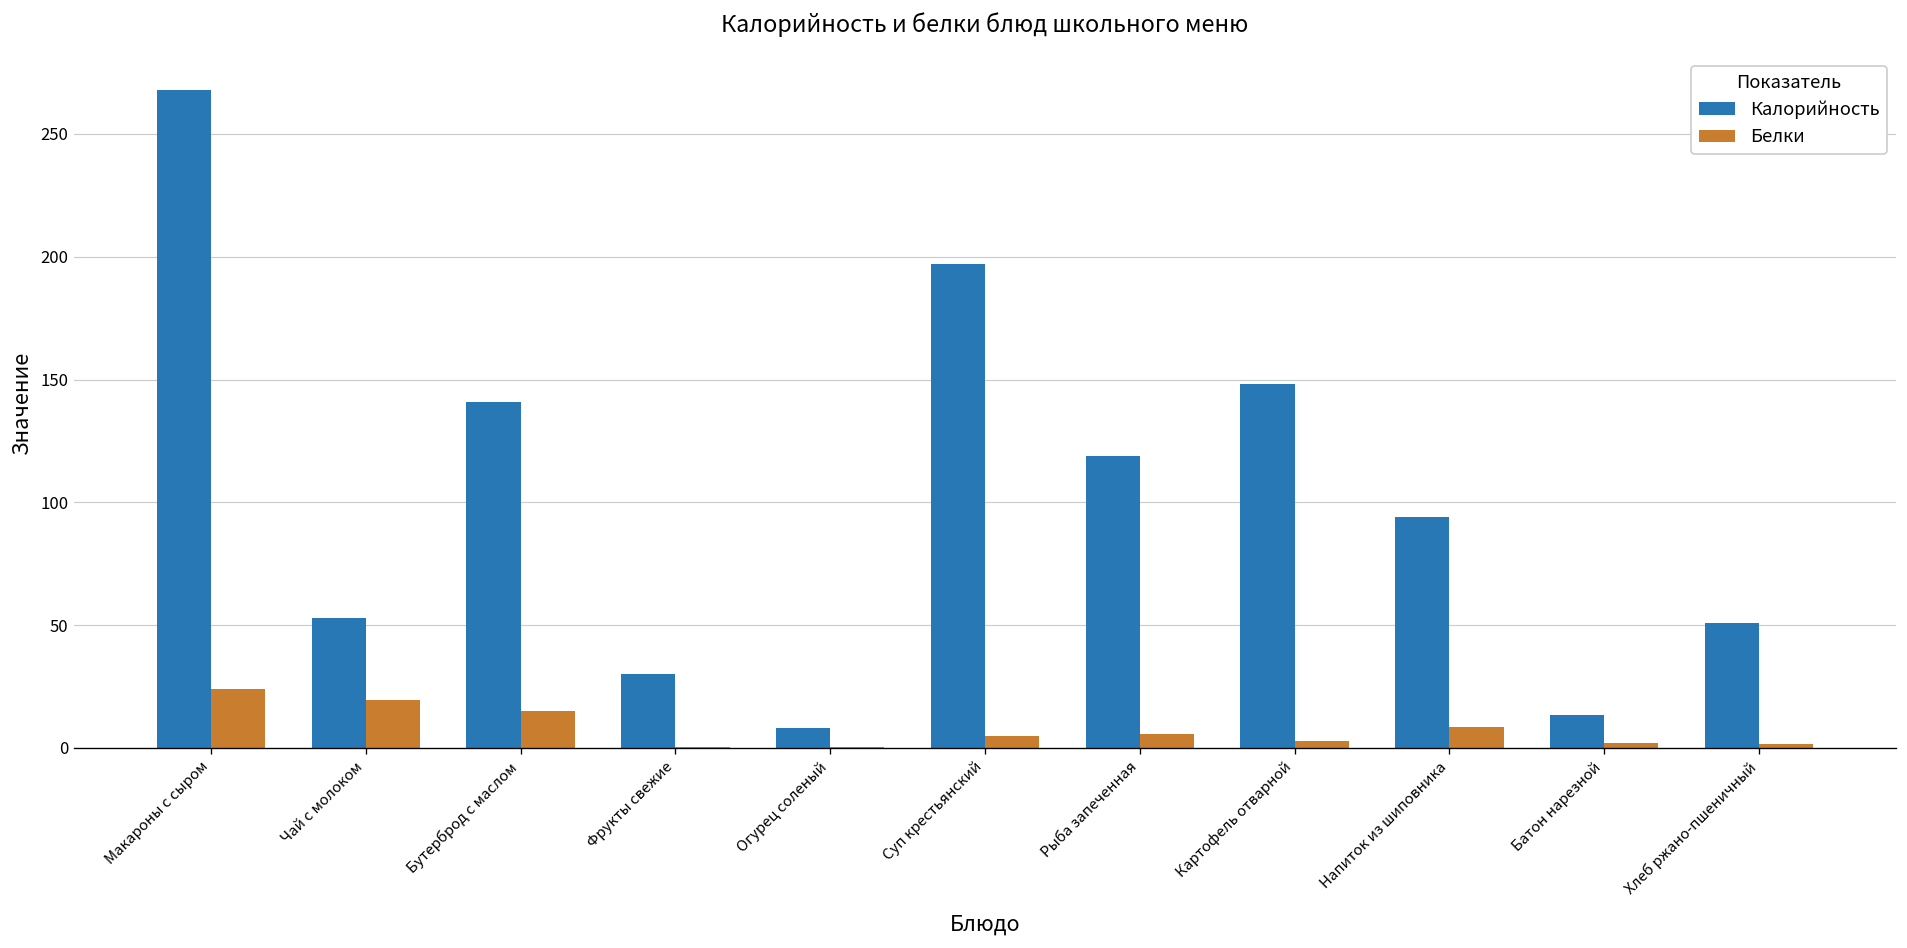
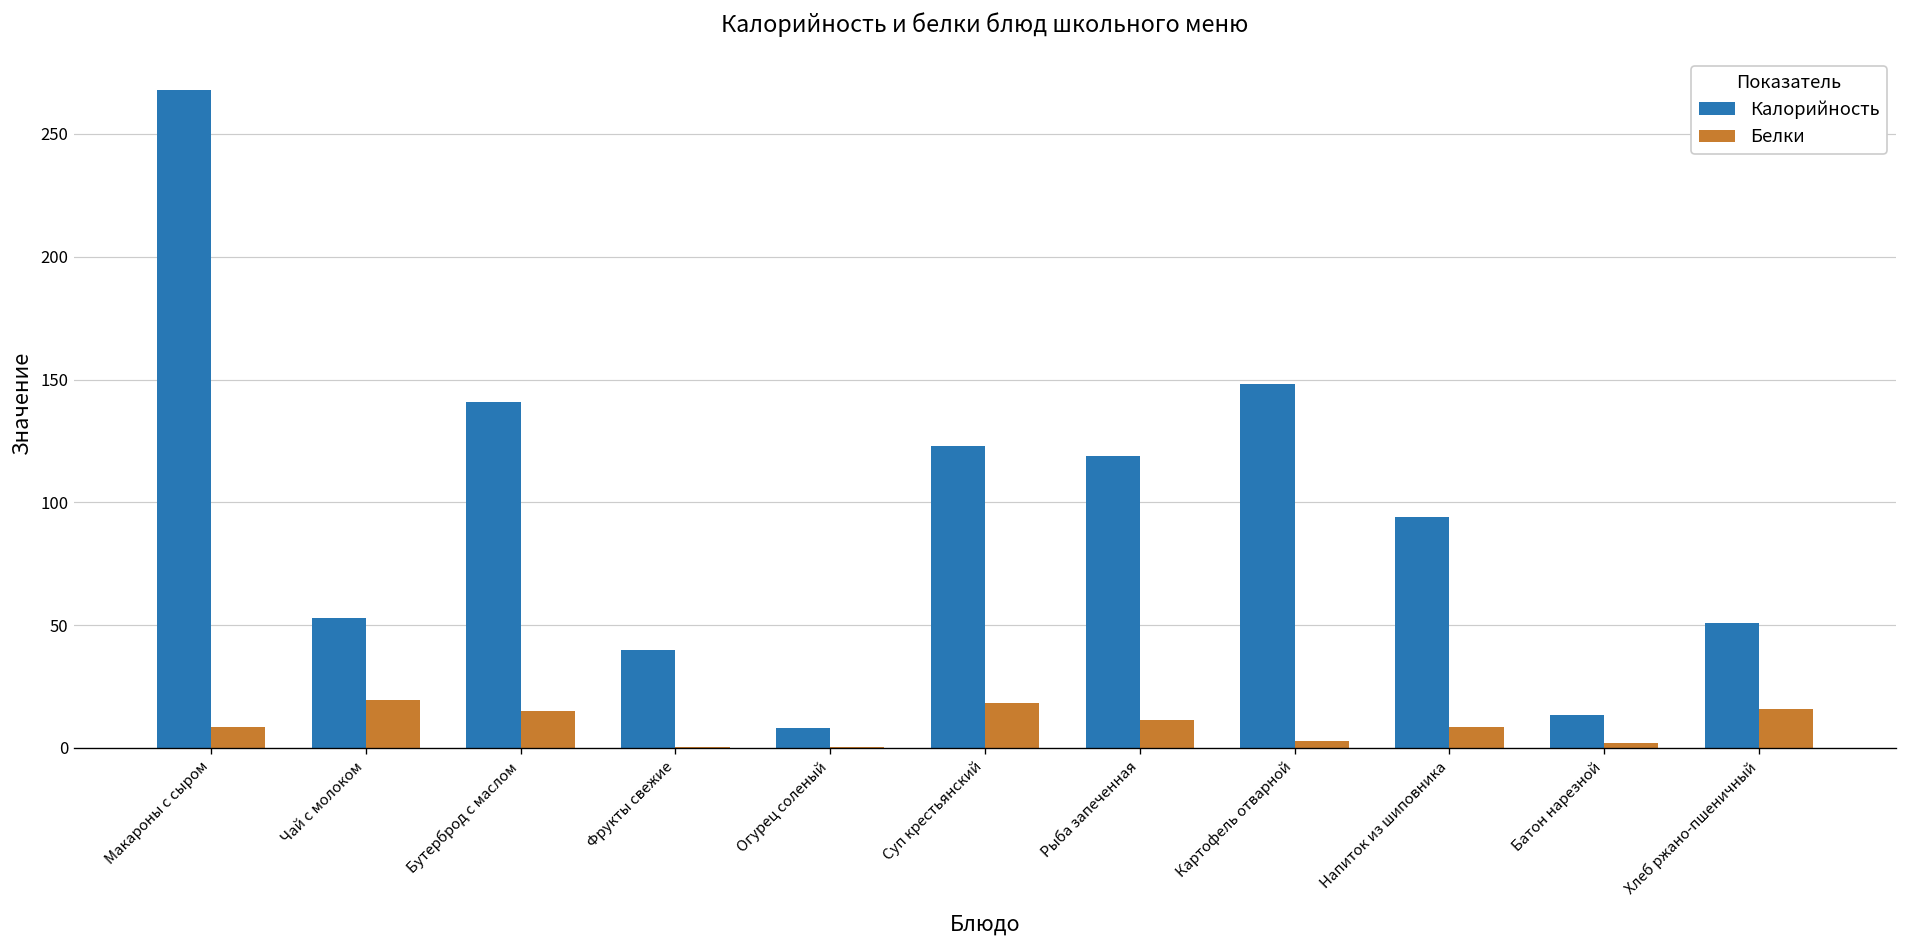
  {
    "Калорийность": {
      "Макароны с сыром": 268,
      "Чай с молоком": 53,
      "Бутерброд с маслом": 141,
-     "Фрукты свежие": 30,
+     "Фрукты свежие": 40,
      "Огурец соленый": 8,
-     "Суп крестьянский": 197,
+     "Суп крестьянский": 123,
      "Рыба запеченная": 119,
      "Картофель отварной": 148,
      "Напиток из шиповника": 94,
      "Батон нарезной": 14,
      "Хлеб ржано-пшеничный": 51
    },
    "Белки": {
-     "Макароны с сыром": 24,
+     "Макароны с сыром": 9,
      "Чай с молоком": 20,
      "Бутерброд с маслом": 15,
-     "Суп крестьянский": 5,
-     "Рыба запеченная": 6,
+     "Суп крестьянский": 18,
+     "Рыба запеченная": 12,
      "Картофель отварной": 3,
      "Напиток из шиповника": 9,
      "Батон нарезной": 2,
-     "Хлеб ржано-пшеничный": 2
+     "Хлеб ржано-пшеничный": 16
    }
  }
